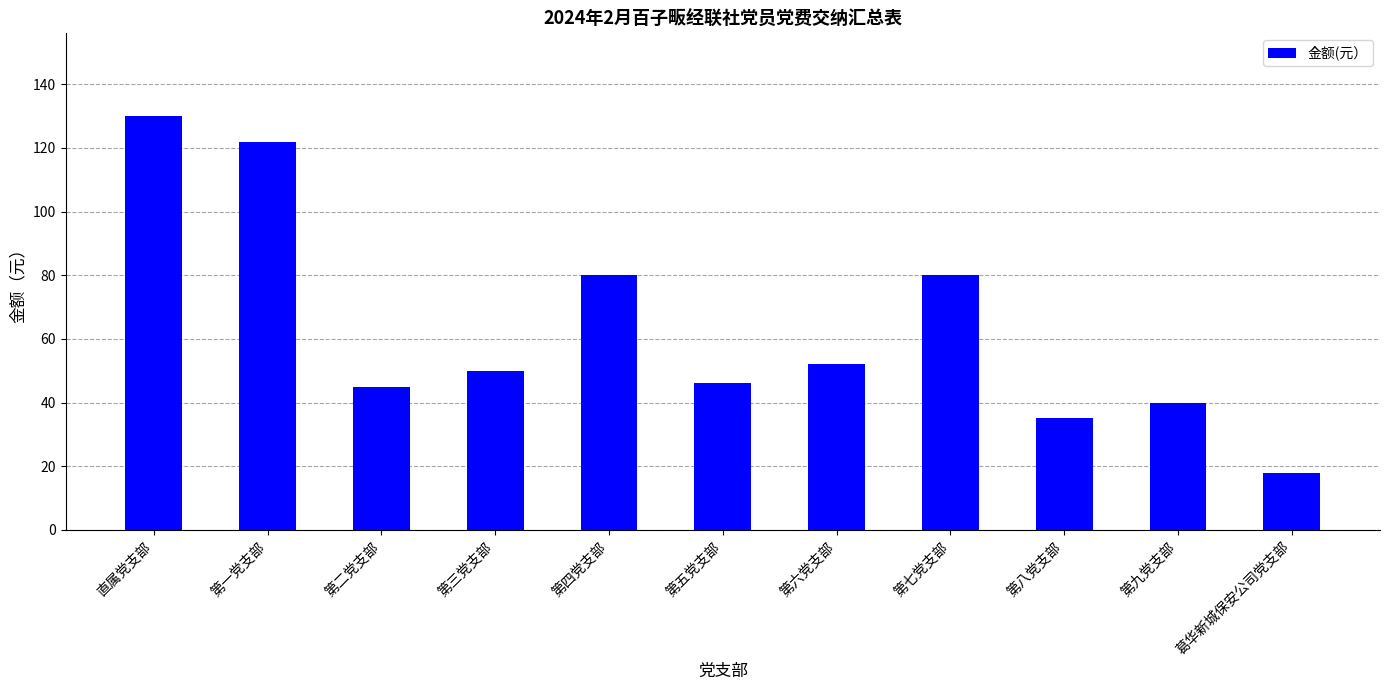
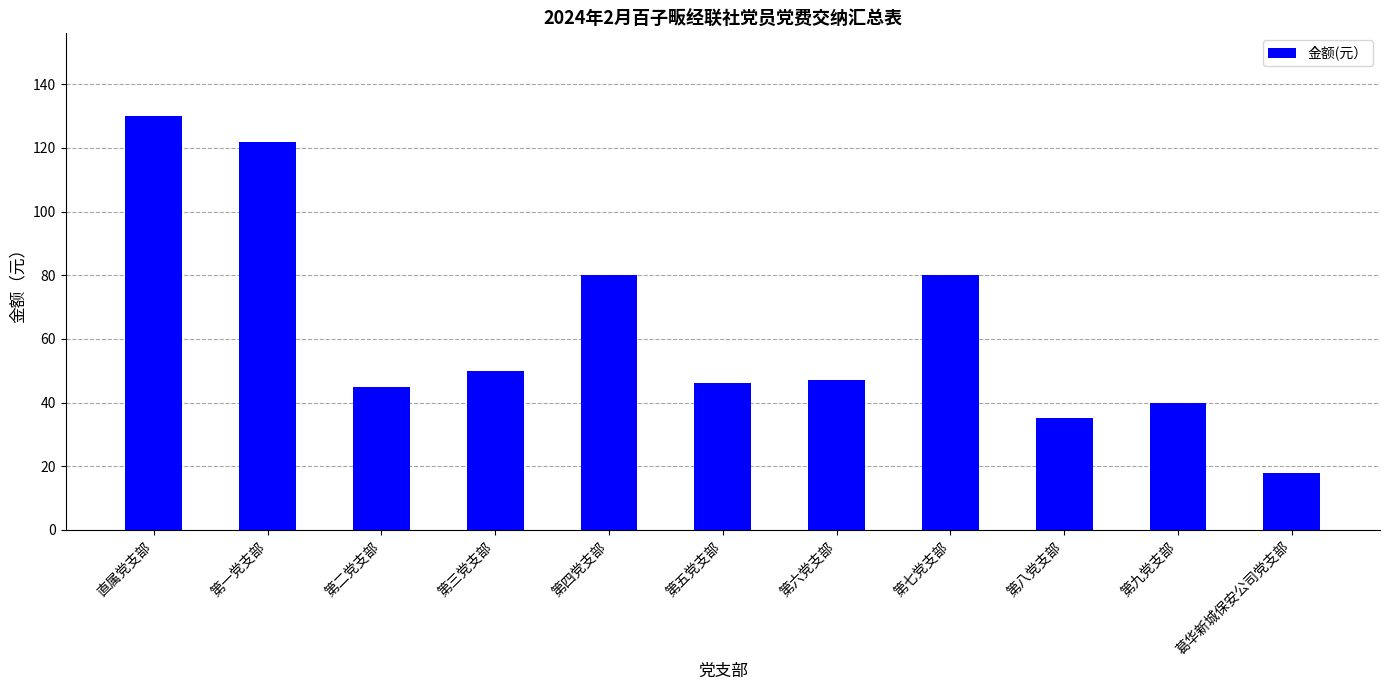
  {
    "直属党支部": 130,
    "第一党支部": 122,
    "第二党支部": 45,
    "第三党支部": 50,
    "第四党支部": 80,
    "第五党支部": 46,
-   "第六党支部": 52,
+   "第六党支部": 47,
    "第七党支部": 80,
    "第八党支部": 35,
    "第九党支部": 40,
    "葛华新城保安公司党支部": 18
  }
